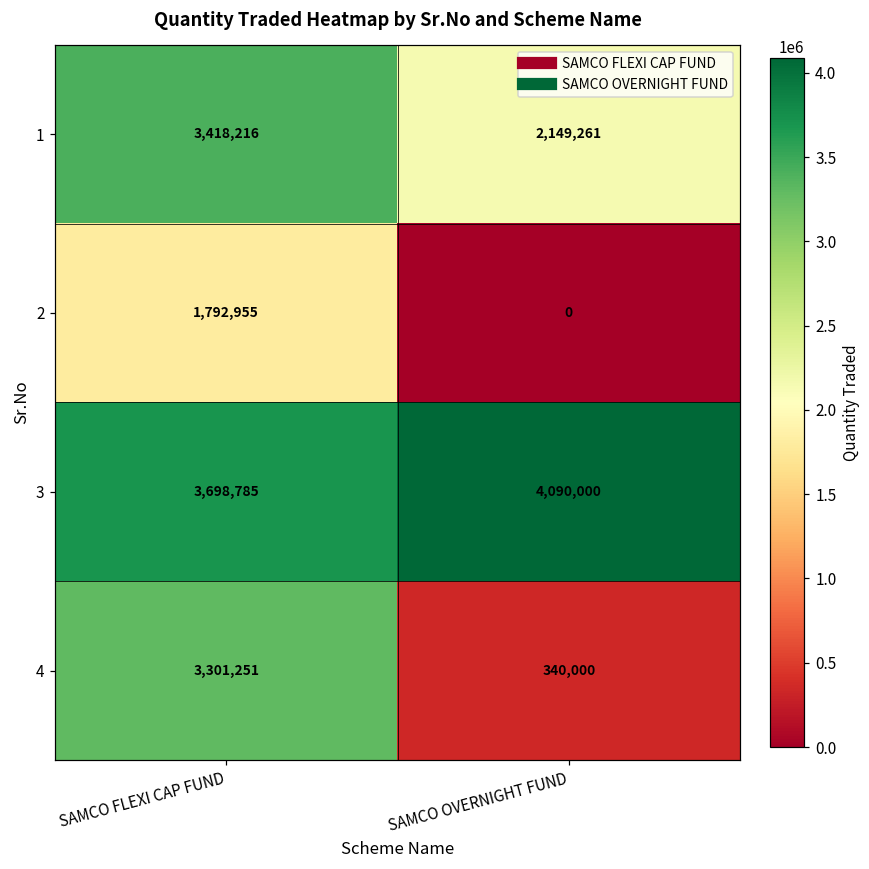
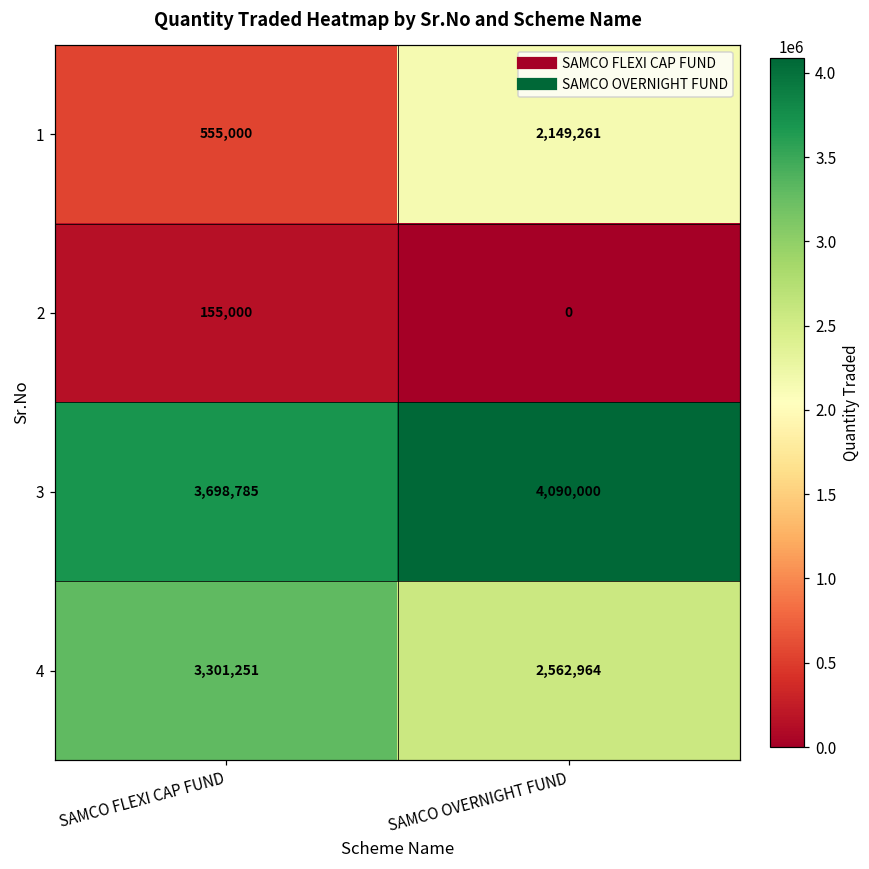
  {
    "1": {
-     "SAMCO FLEXI CAP FUND": "3,418,216",
+     "SAMCO FLEXI CAP FUND": "555,000",
      "SAMCO OVERNIGHT FUND": "2,149,261"
    },
    "2": {
-     "SAMCO FLEXI CAP FUND": "1,792,955",
+     "SAMCO FLEXI CAP FUND": "155,000",
      "SAMCO OVERNIGHT FUND": "0"
    },
    "3": {
      "SAMCO FLEXI CAP FUND": "3,698,785",
      "SAMCO OVERNIGHT FUND": "4,090,000"
    },
    "4": {
      "SAMCO FLEXI CAP FUND": "3,301,251",
-     "SAMCO OVERNIGHT FUND": "340,000"
+     "SAMCO OVERNIGHT FUND": "2,562,964"
    }
  }
